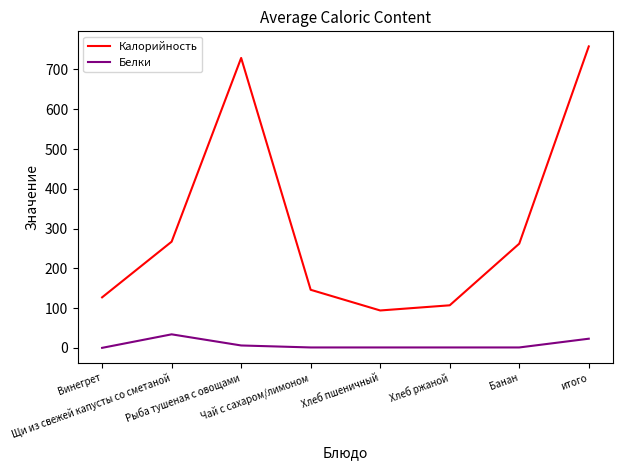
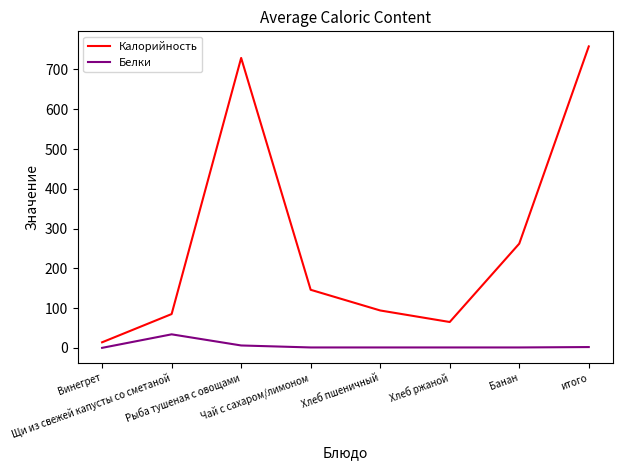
  {
    "Калорийность": {
-     "Винегрет": 130,
-     "Щи из свежей капусты со сметаной": 270,
+     "Винегрет": 10,
+     "Щи из свежей капусты со сметаной": 90,
      "Рыба тушеная с овощами": 730,
      "Чай с сахаром/лимоном": 150,
      "Хлеб пшеничный": 90,
-     "Хлеб ржаной": 110,
+     "Хлеб ржаной": 70,
      "Банан": 260,
      "итого": 760
    },
    "Белки": {
      "Винегрет": 0,
      "Щи из свежей капусты со сметаной": 30,
      "Рыба тушеная с овощами": 10,
      "Чай с сахаром/лимоном": 0,
      "Хлеб пшеничный": 0,
      "Хлеб ржаной": 0,
      "Банан": 0,
-     "итого": 20
+     "итого": 0
    }
  }
